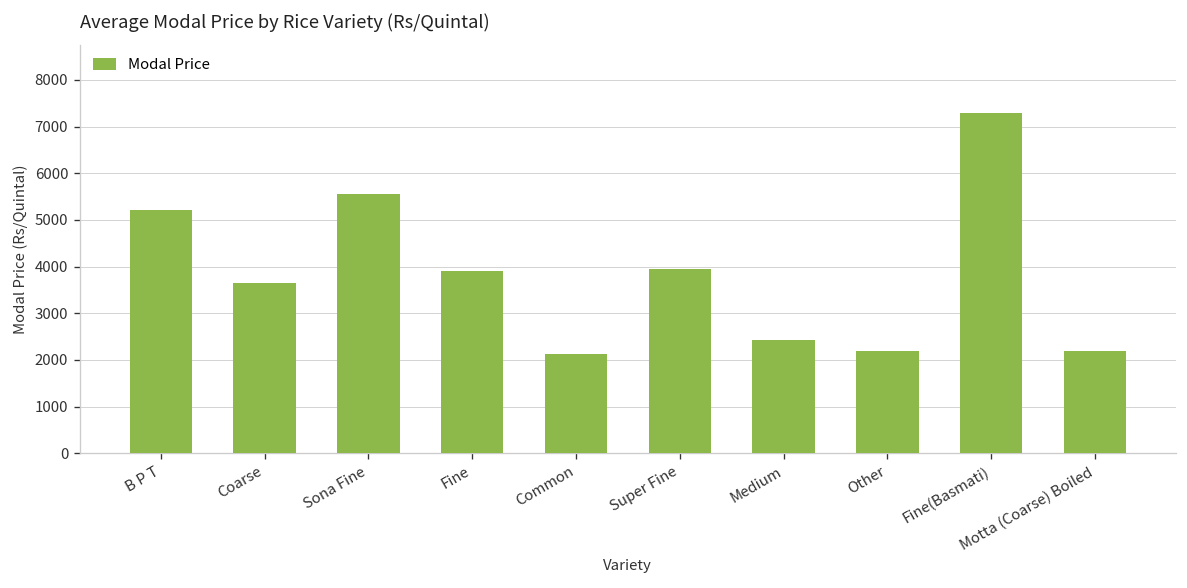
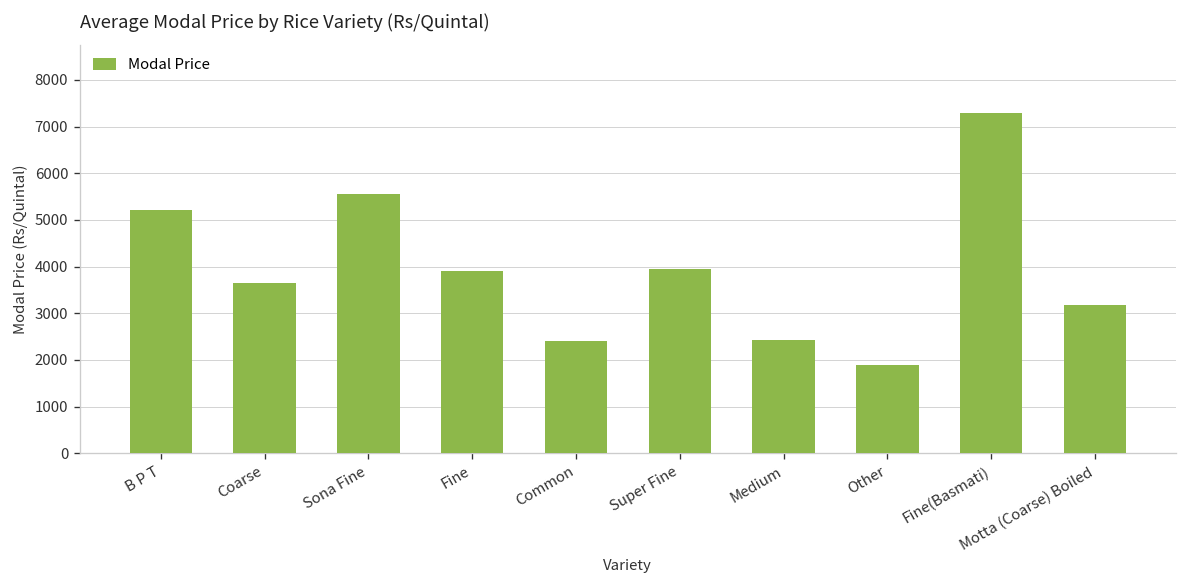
  {
    "B P T": 5200,
    "Coarse": 3600,
    "Sona Fine": 5500,
    "Fine": 3900,
-   "Common": 2100,
+   "Common": 2400,
    "Super Fine": 4000,
    "Medium": 2400,
-   "Other": 2200,
+   "Other": 1900,
    "Fine(Basmati)": 7300,
-   "Motta (Coarse) Boiled": 2200
+   "Motta (Coarse) Boiled": 3200
  }
